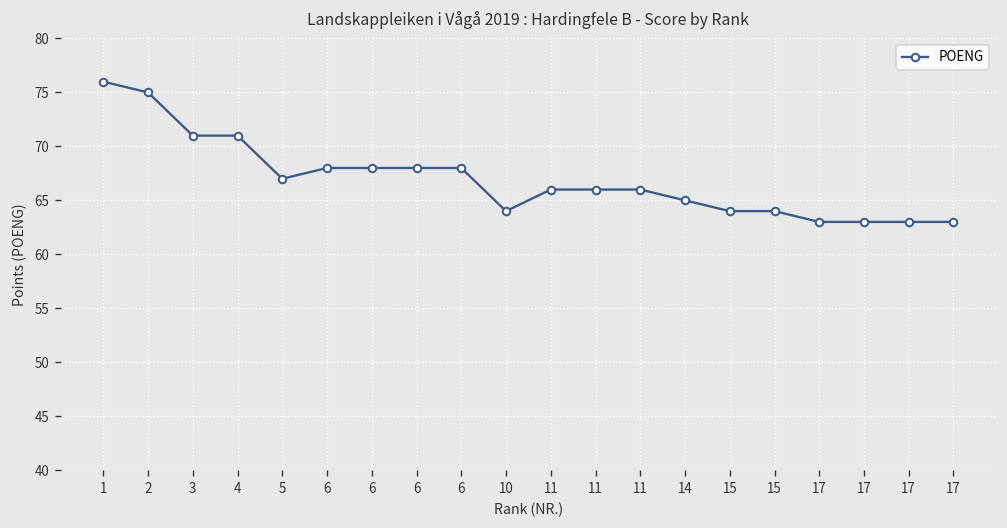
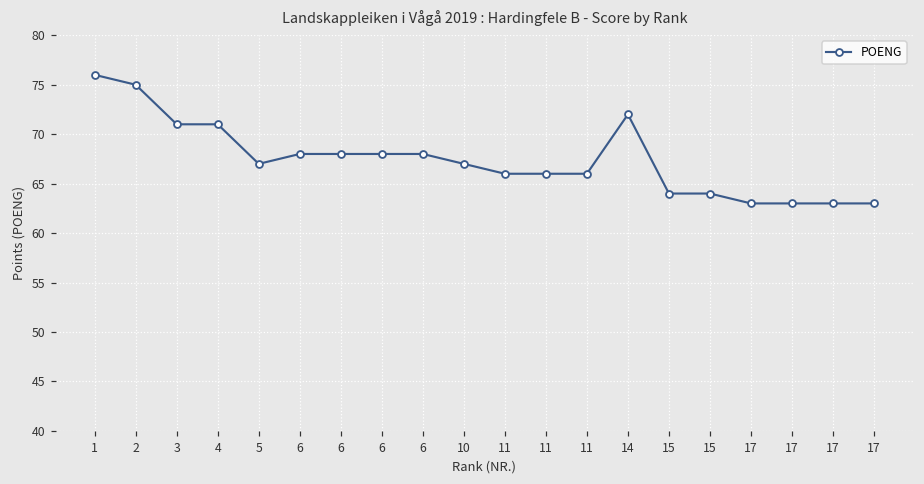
  {
    "1": 76,
    "2": 75,
    "3": 71,
    "4": 71,
    "5": 67,
-   "10": 64,
-   "14": 65
+   "10": 67,
+   "14": 72
  }
